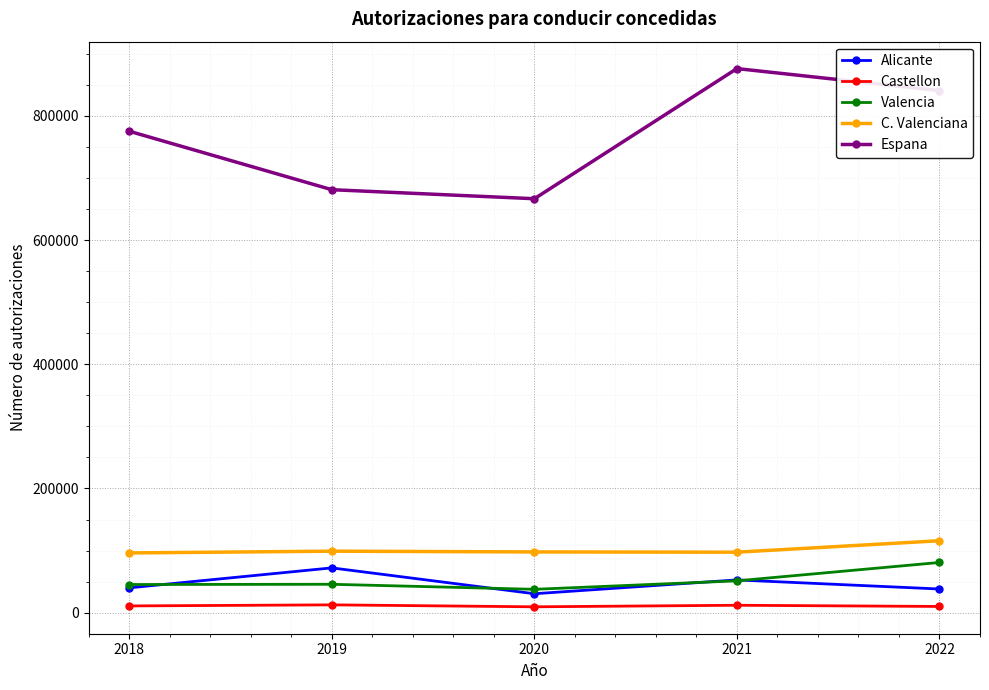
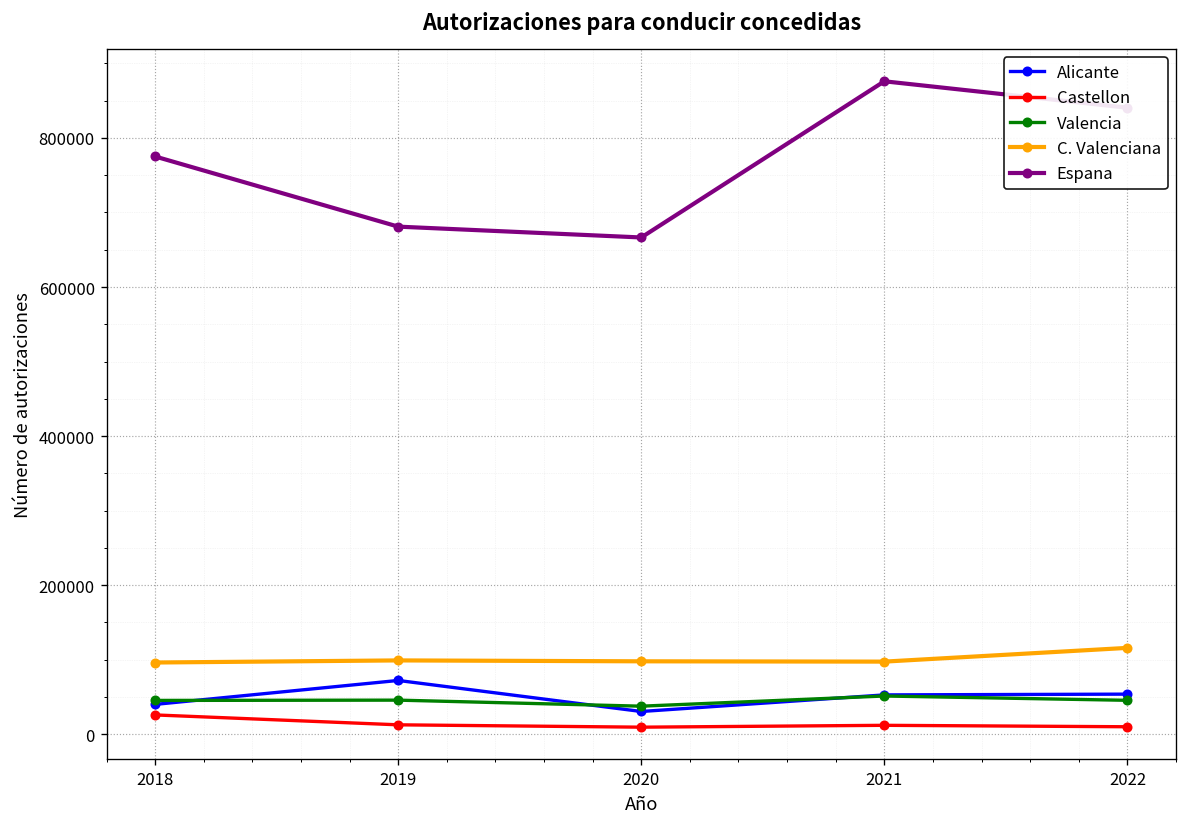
  {
    "Alicante": {
      "2018": 40000,
      "2019": 70000,
      "2020": 30000,
-     "2022": 40000
+     "2022": 50000
    },
    "Castellon": {
-     "2018": 10000,
+     "2018": 30000,
      "2019": 10000,
      "2020": 10000,
      "2021": 10000,
      "2022": 10000
    },
    "Valencia": {
      "2018": 50000,
      "2019": 50000,
      "2020": 40000,
-     "2022": 80000
+     "2022": 50000
    },
    "C. Valenciana": {
      "2018": 100000,
      "2019": 100000,
      "2020": 100000,
      "2021": 100000,
      "2022": 120000
    },
    "Espana": {
      "2018": 780000,
      "2019": 680000,
      "2020": 670000,
      "2021": 880000
    }
  }
